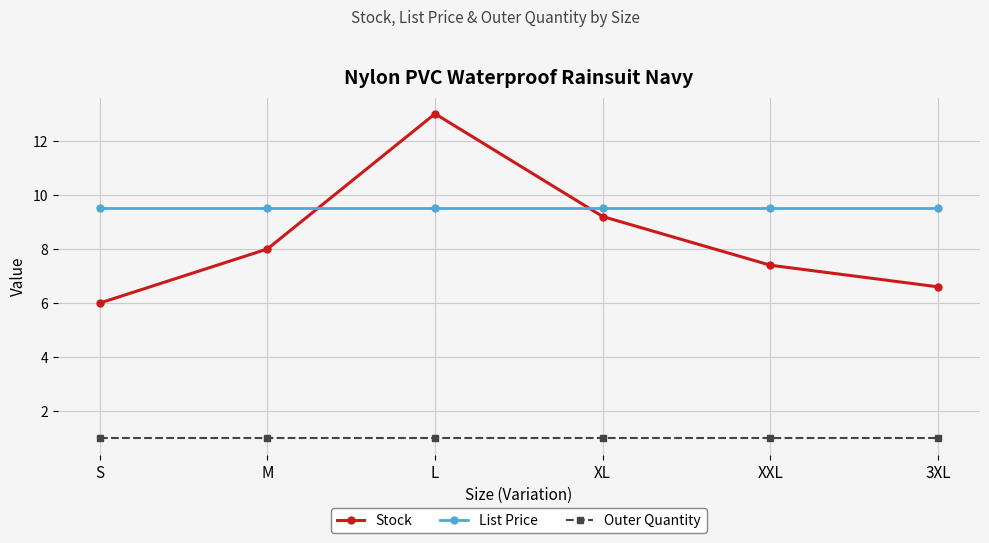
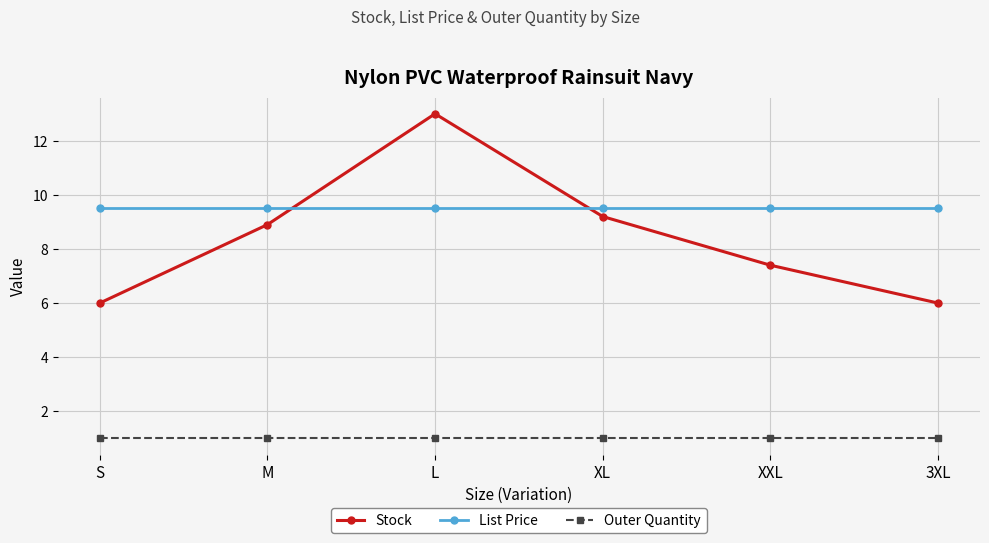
  {
    "Stock": {
      "S": 6.0,
-     "M": 8.0,
+     "M": 8.9,
      "L": 13.0,
      "XL": 9.2,
      "XXL": 7.4,
-     "3XL": 6.6
+     "3XL": 6.0
    },
    "List Price": {
      "S": 9.5,
      "M": 9.5,
      "L": 9.5,
      "XL": 9.5,
      "XXL": 9.5,
      "3XL": 9.5
    },
    "Outer Quantity": {
      "S": 1.0,
      "M": 1.0,
      "L": 1.0,
      "XL": 1.0,
      "XXL": 1.0,
      "3XL": 1.0
    }
  }
